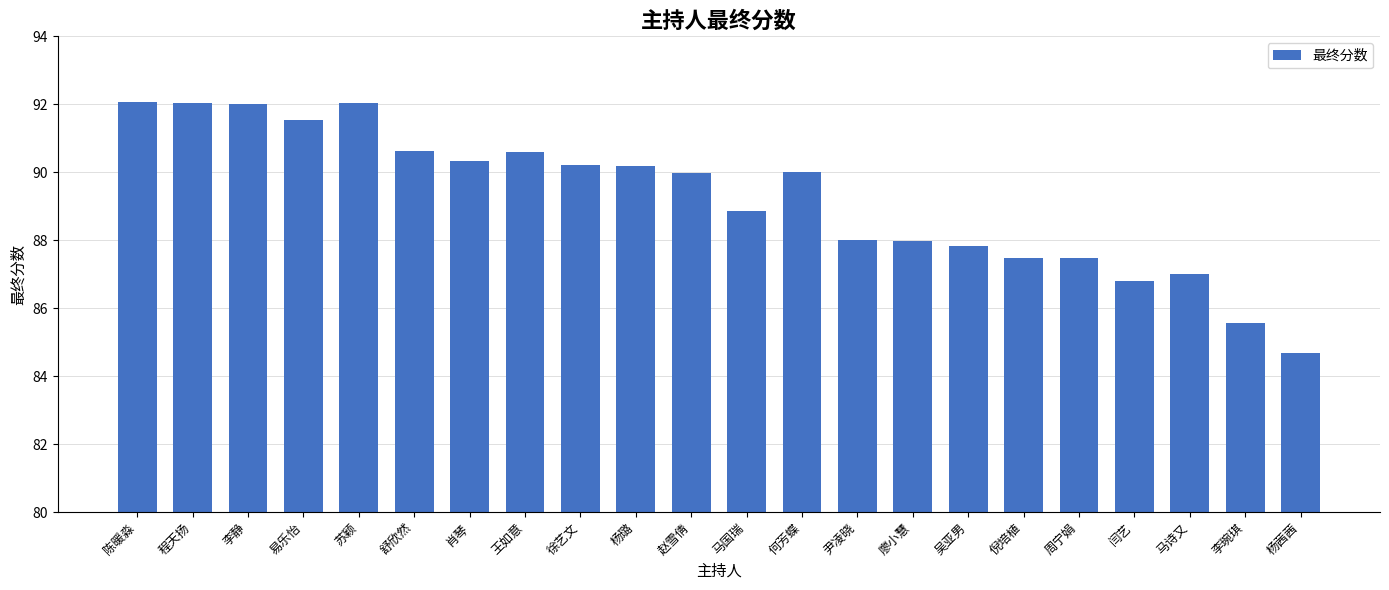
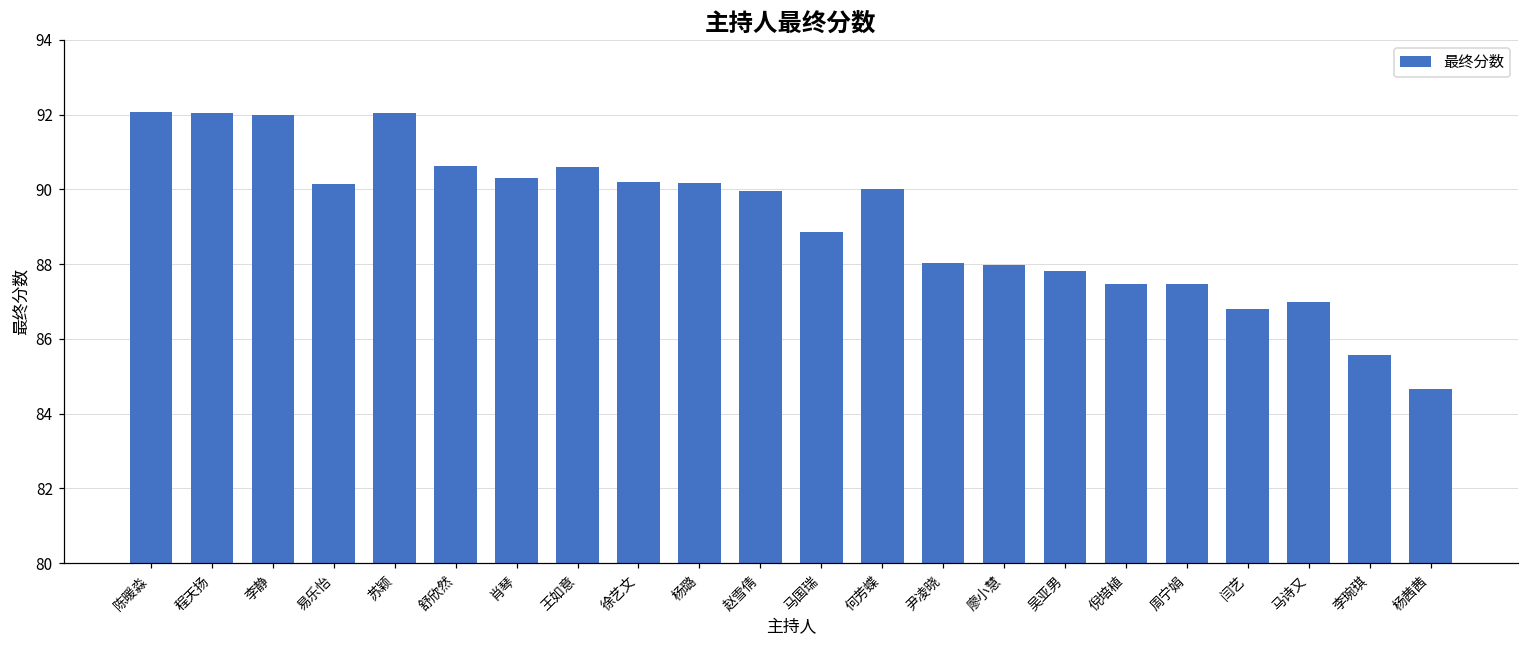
  {
    "陈暖淼": 92.1,
    "程天扬": 92.1,
    "李静": 92.0,
-   "易乐怡": 91.5,
+   "易乐怡": 90.1,
    "苏颖": 92.0,
    "舒欣然": 90.6,
    "肖琴": 90.3,
    "王如意": 90.6,
    "徐艺文": 90.2,
    "杨璐": 90.2,
    "赵雪倩": 90.0,
    "马国瑞": 88.9,
    "何芳蝶": 90.0,
    "尹凌晓": 88.0,
    "廖小慧": 88.0,
    "吴亚男": 87.8,
    "倪培植": 87.5,
    "周宁娟": 87.5,
    "闫艺": 86.8,
    "马诗又": 87.0,
    "李琬琪": 85.6,
    "杨茜茜": 84.7
  }
